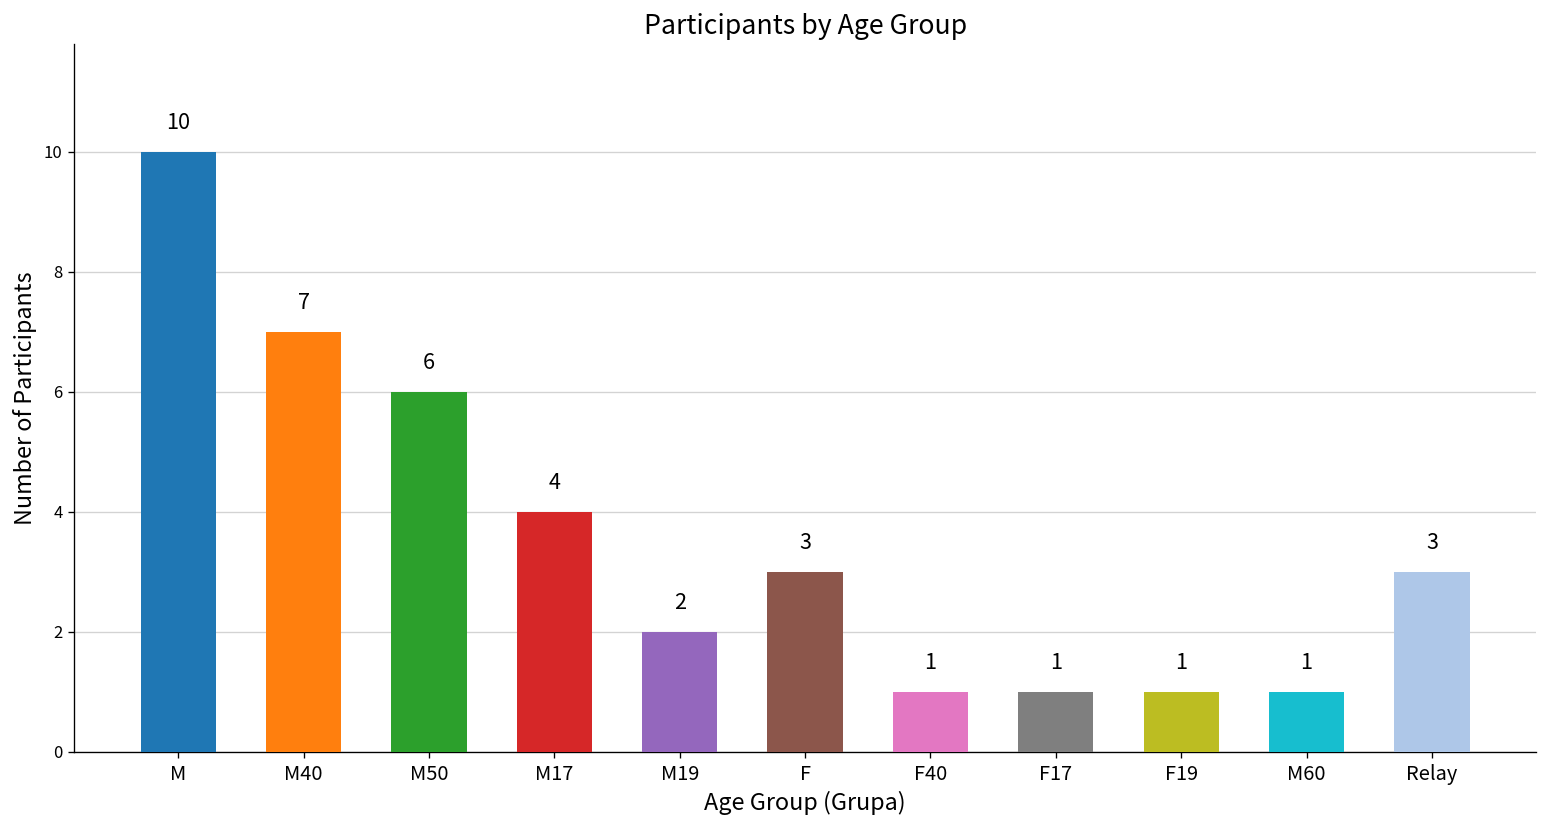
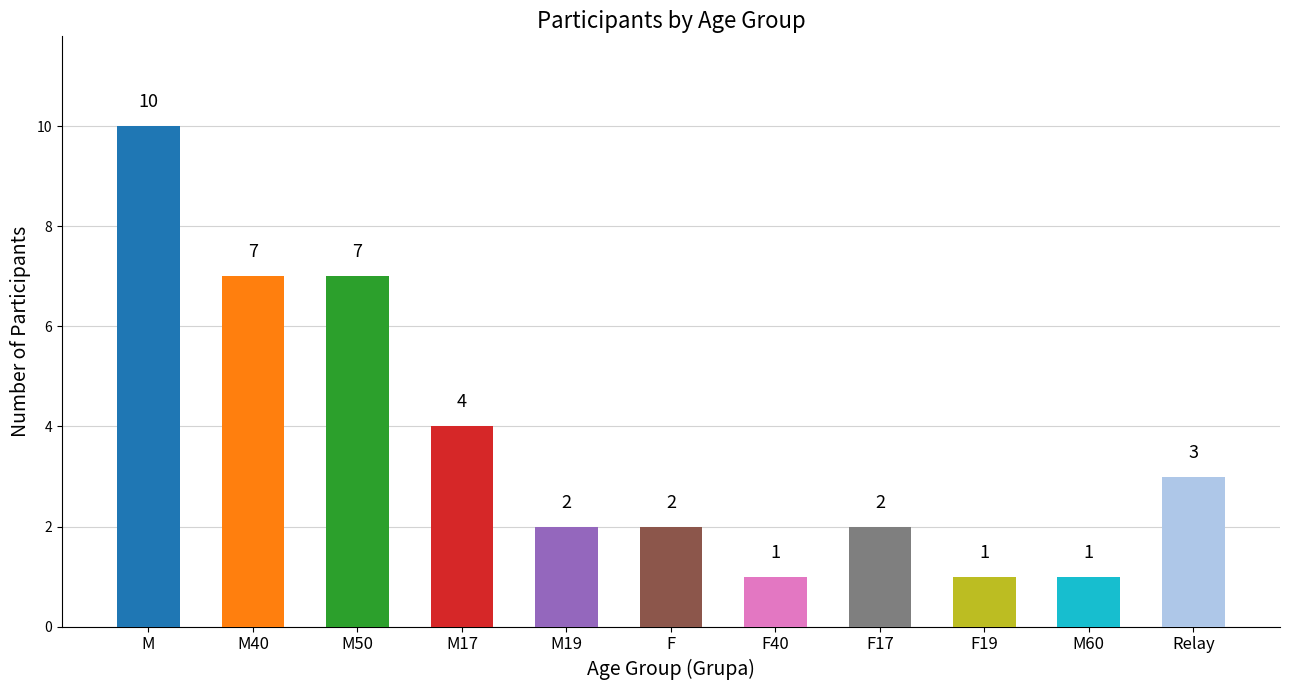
  {
    "M": 10,
    "M40": 7,
-   "M50": 6,
+   "M50": 7,
    "M17": 4,
    "M19": 2,
-   "F": 3,
+   "F": 2,
    "F40": 1,
-   "F17": 1,
+   "F17": 2,
    "F19": 1,
    "M60": 1,
    "Relay": 3
  }
